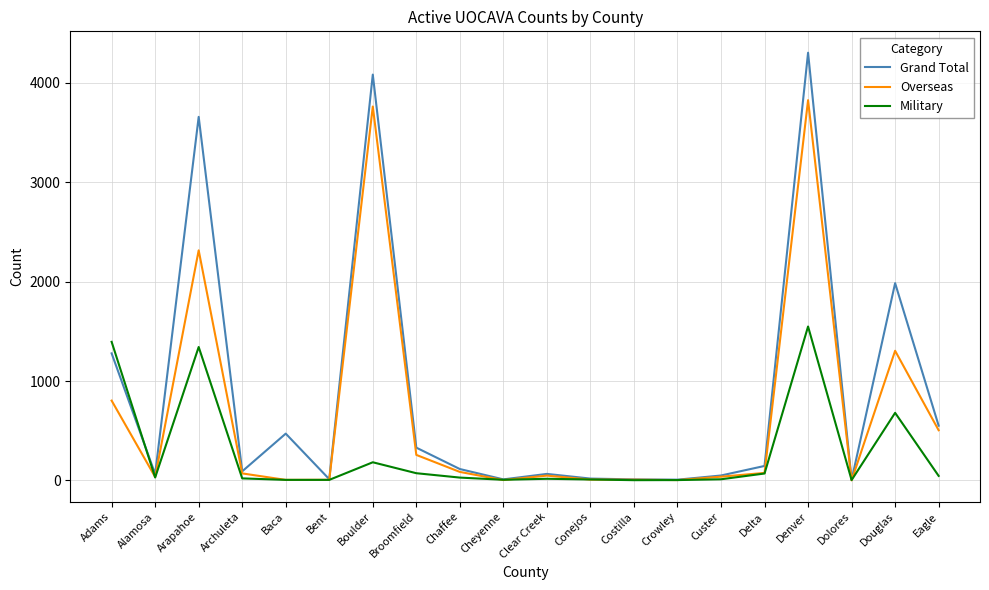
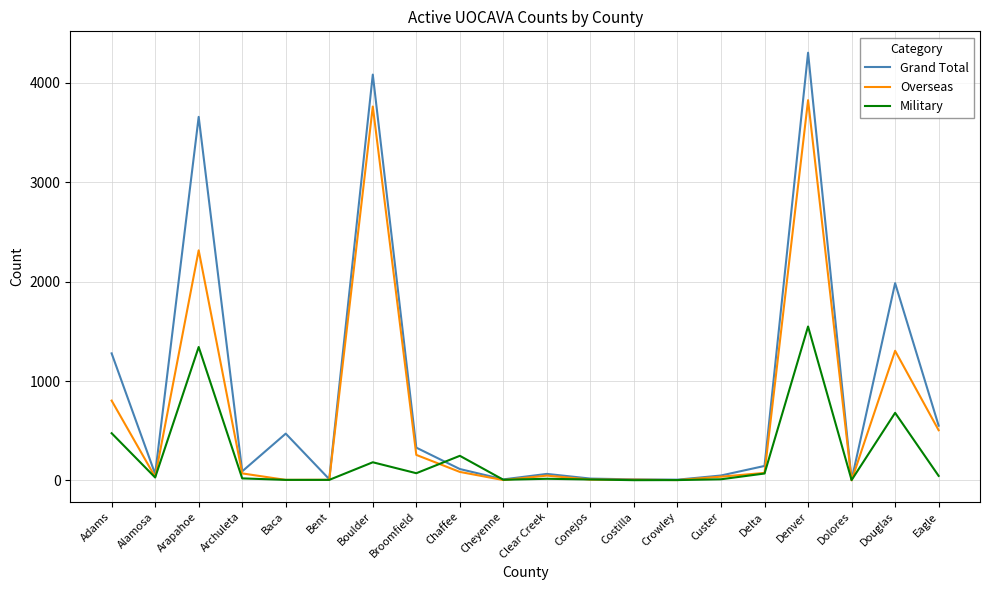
  {
    "Grand Total": {
      "Adams": 1300,
      "Alamosa": 100,
      "Arapahoe": 3700,
      "Baca": 500,
      "Boulder": 4100,
      "Broomfield": 300,
      "Chaffee": 100,
      "Delta": 100,
      "Denver": 4300,
      "Douglas": 2000,
      "Eagle": 600
    },
    "Overseas": {
      "Adams": 800,
      "Arapahoe": 2300,
      "Boulder": 3800,
      "Broomfield": 300,
      "Chaffee": 100,
      "Denver": 3800,
      "Douglas": 1300,
      "Eagle": 500
    },
    "Military": {
-     "Adams": 1400,
+     "Adams": 500,
      "Arapahoe": 1300,
      "Archuleta": 0,
      "Boulder": 200,
      "Broomfield": 100,
-     "Chaffee": 0,
+     "Chaffee": 200,
      "Clear Creek": 0,
      "Custer": 0,
      "Denver": 1500,
      "Douglas": 700,
      "Eagle": 0
    }
  }
